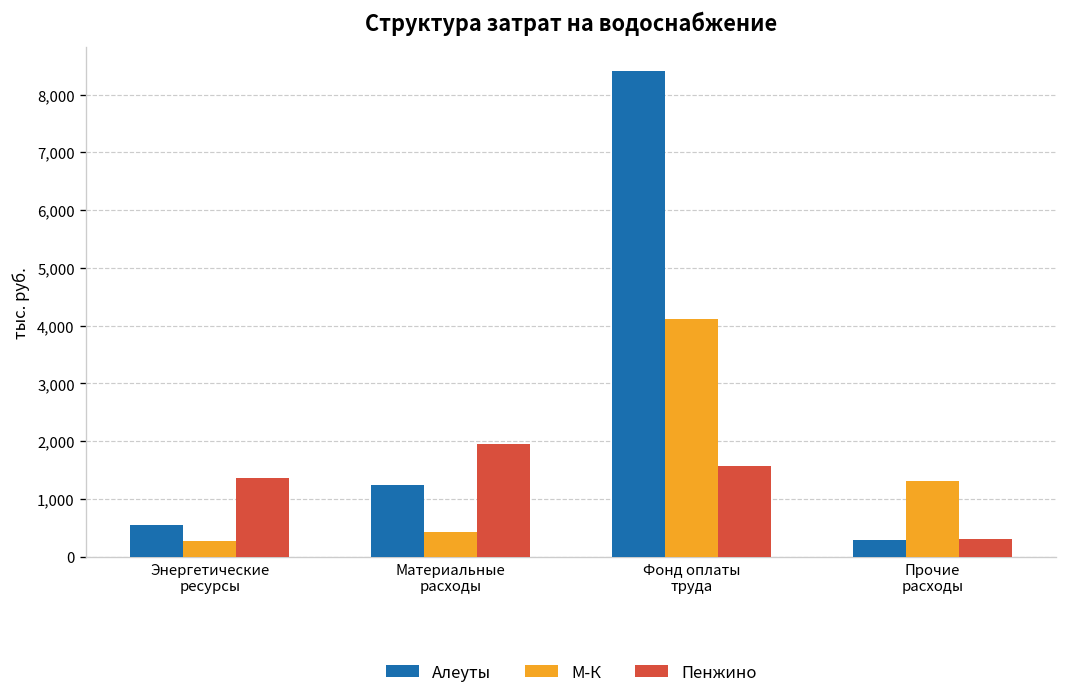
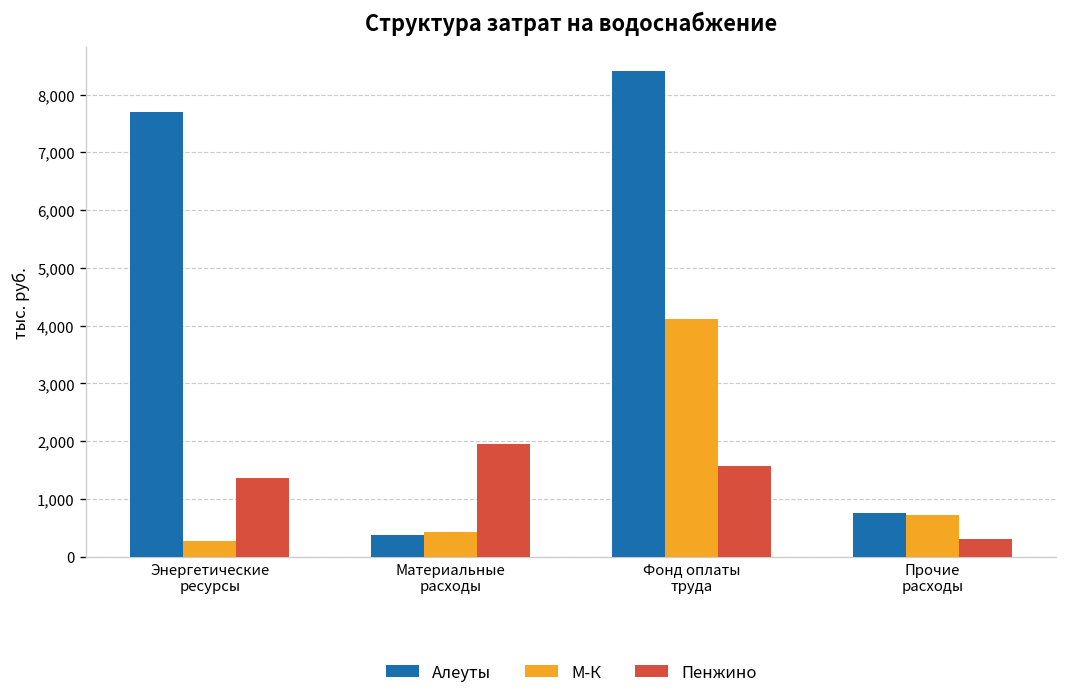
  {
    "Алеуты": {
-     "Энергетические ресурсы": "600",
-     "Материальные расходы": "1,200",
+     "Энергетические ресурсы": "7,700",
+     "Материальные расходы": "400",
      "Фонд оплаты труда": "8,400",
-     "Прочие расходы": "300"
+     "Прочие расходы": "800"
    },
    "М-К": {
      "Энергетические ресурсы": "300",
      "Материальные расходы": "400",
      "Фонд оплаты труда": "4,100",
-     "Прочие расходы": "1,300"
+     "Прочие расходы": "700"
    },
    "Пенжино": {
      "Энергетические ресурсы": "1,400",
      "Материальные расходы": "2,000",
      "Фонд оплаты труда": "1,600",
      "Прочие расходы": "300"
    }
  }
